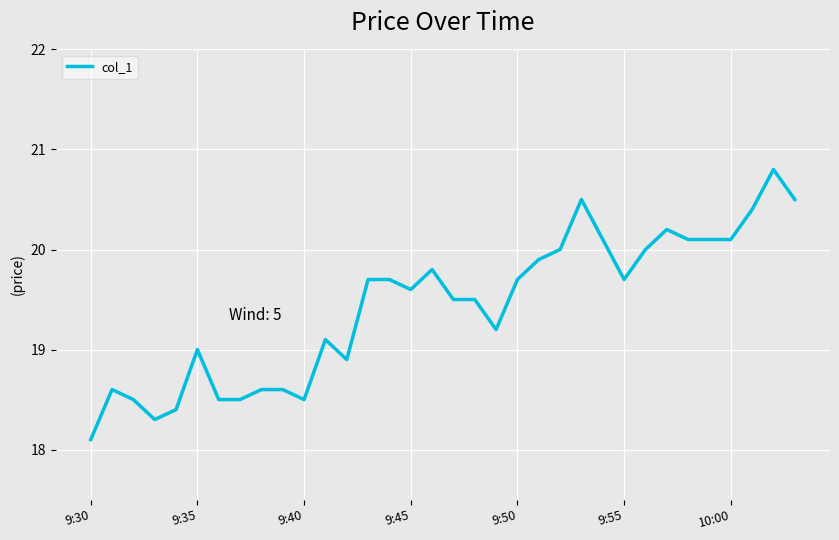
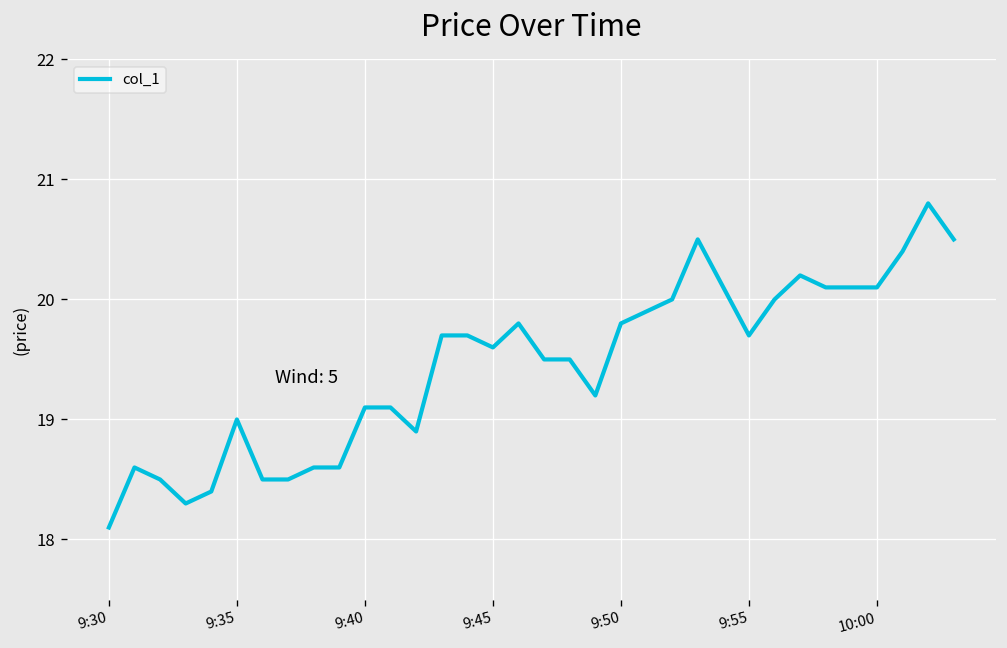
  {
    "9:30": 18.1,
    "9:35": 19.0,
-   "9:40": 18.5,
+   "9:40": 19.1,
    "9:45": 19.6,
-   "9:50": 19.7,
+   "9:50": 19.8,
    "9:55": 19.7,
    "10:00": 20.1
  }
